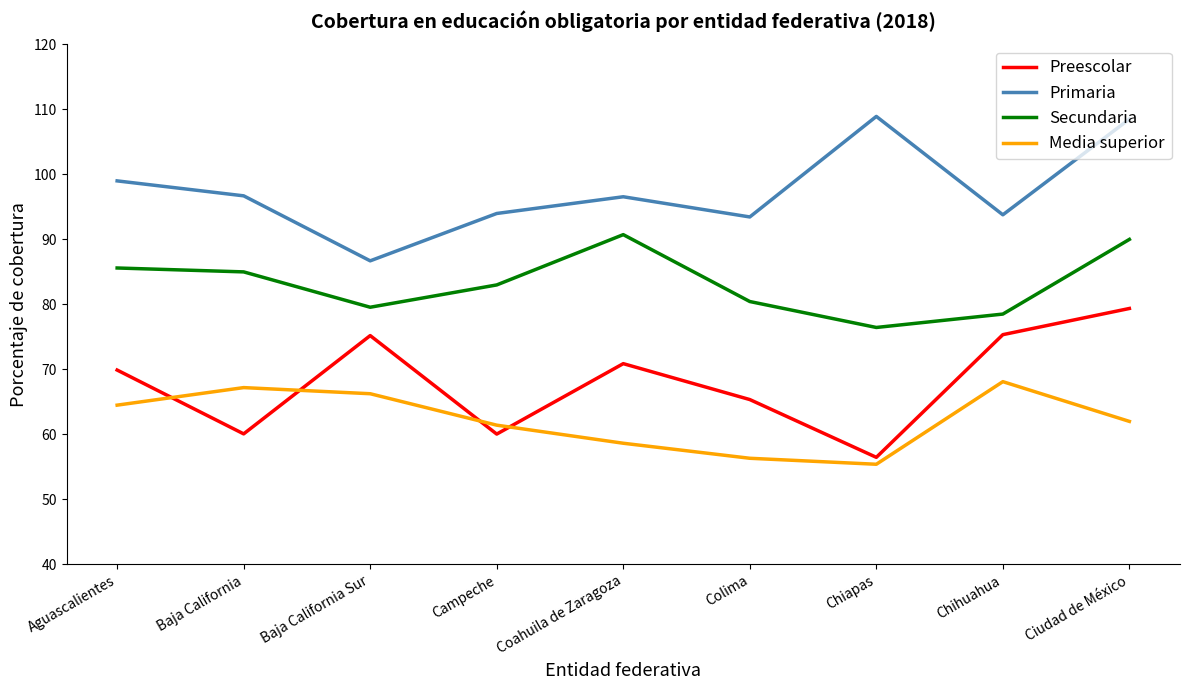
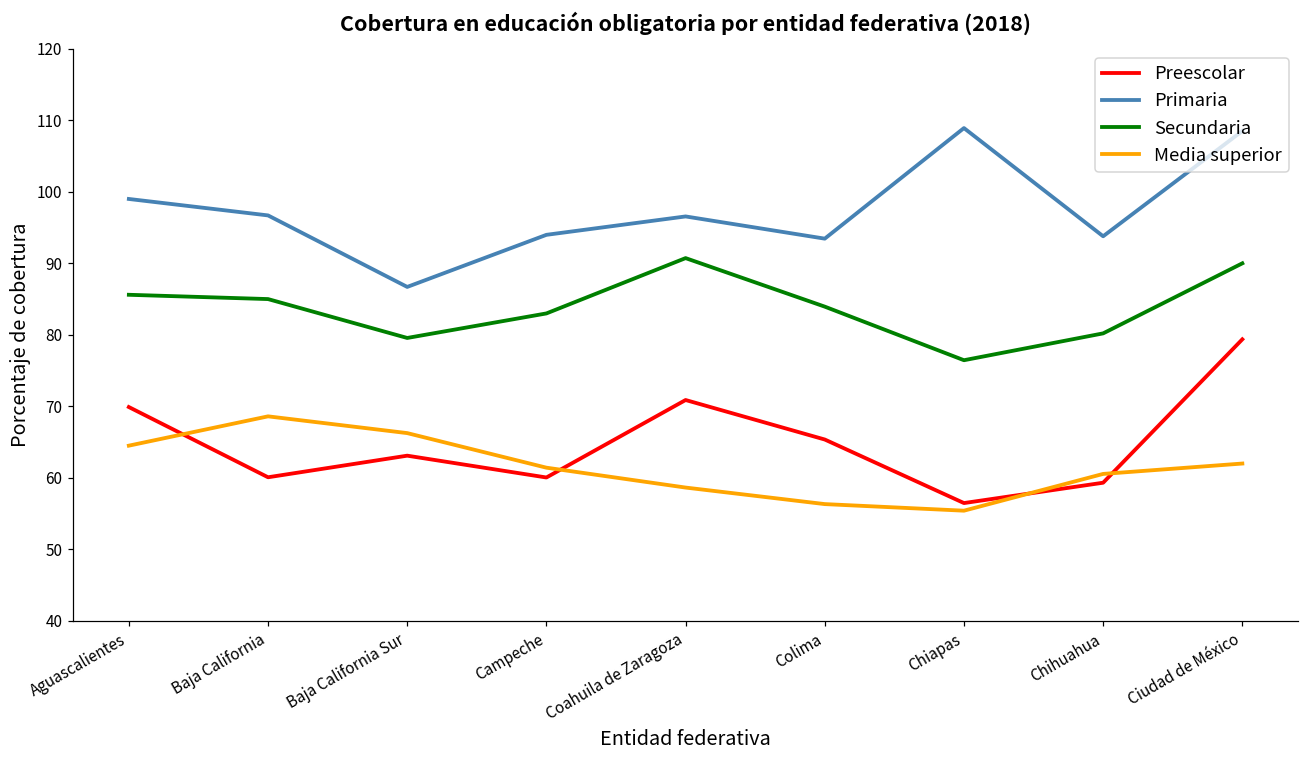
  {
    "Preescolar": {
      "Aguascalientes": 70,
      "Baja California": 60,
-     "Baja California Sur": 75,
+     "Baja California Sur": 63,
      "Campeche": 60,
      "Coahuila de Zaragoza": 71,
      "Colima": 65,
      "Chiapas": 56,
-     "Chihuahua": 75,
+     "Chihuahua": 59,
      "Ciudad de México": 79
    },
    "Primaria": {
      "Aguascalientes": 99,
      "Baja California": 97,
      "Baja California Sur": 87,
      "Campeche": 94,
      "Coahuila de Zaragoza": 97,
      "Colima": 93,
      "Chiapas": 109,
      "Chihuahua": 94
    },
    "Secundaria": {
      "Aguascalientes": 86,
      "Baja California": 85,
      "Baja California Sur": 80,
      "Campeche": 83,
      "Coahuila de Zaragoza": 91,
-     "Colima": 80,
+     "Colima": 84,
      "Chiapas": 76,
-     "Chihuahua": 79,
+     "Chihuahua": 80,
      "Ciudad de México": 90
    },
    "Media superior": {
      "Aguascalientes": 65,
-     "Baja California": 67,
+     "Baja California": 69,
      "Baja California Sur": 66,
      "Campeche": 61,
      "Coahuila de Zaragoza": 59,
      "Colima": 56,
      "Chiapas": 55,
-     "Chihuahua": 68,
+     "Chihuahua": 61,
      "Ciudad de México": 62
    }
  }
